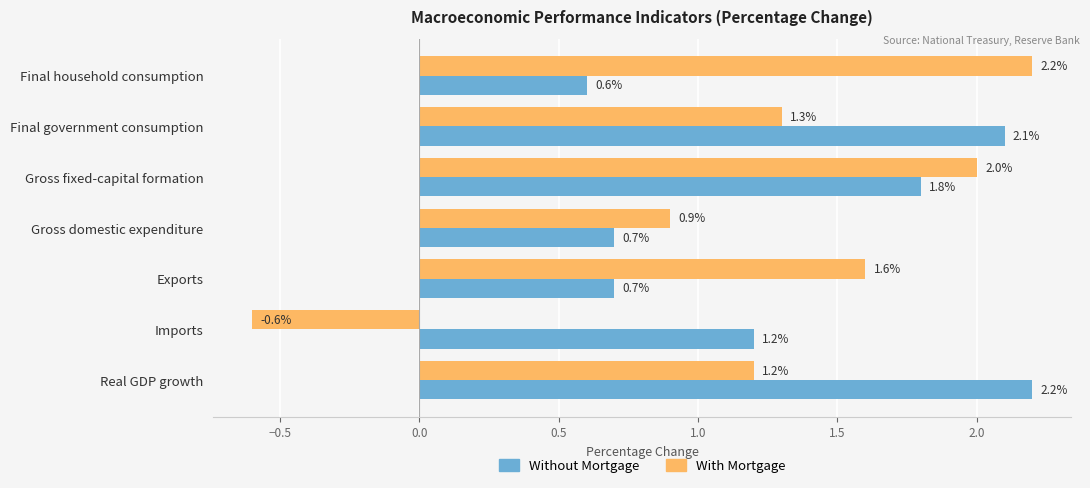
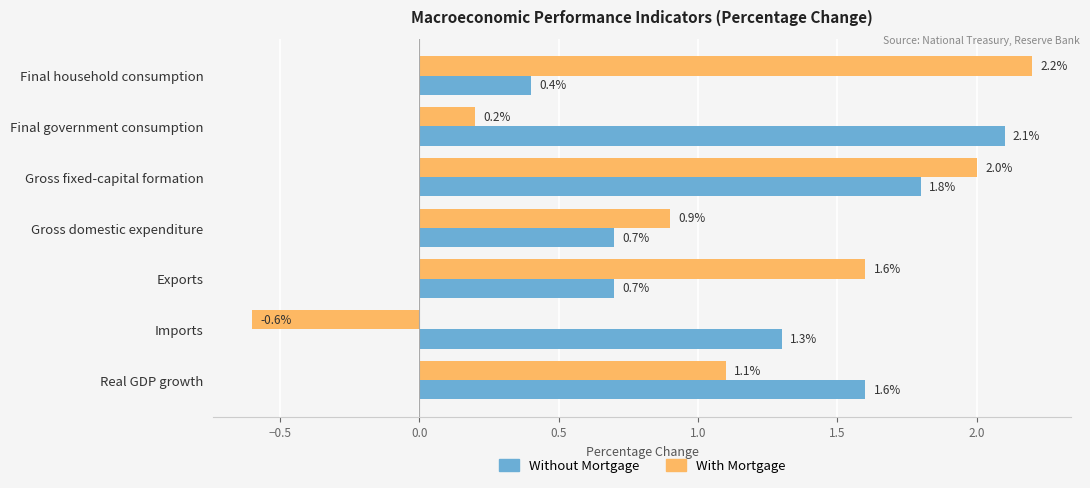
  {
    "Without Mortgage": {
-     "Final household consumption": "0.6%",
+     "Final household consumption": "0.4%",
      "Final government consumption": "2.1%",
      "Gross fixed-capital formation": "1.8%",
      "Gross domestic expenditure": "0.7%",
      "Exports": "0.7%",
-     "Imports": "1.2%",
-     "Real GDP growth": "2.2%"
+     "Imports": "1.3%",
+     "Real GDP growth": "1.6%"
    },
    "With Mortgage": {
      "Final household consumption": "2.2%",
-     "Final government consumption": "1.3%",
+     "Final government consumption": "0.2%",
      "Gross fixed-capital formation": "2.0%",
      "Gross domestic expenditure": "0.9%",
      "Exports": "1.6%",
      "Imports": "-0.6%",
-     "Real GDP growth": "1.2%"
+     "Real GDP growth": "1.1%"
    }
  }
